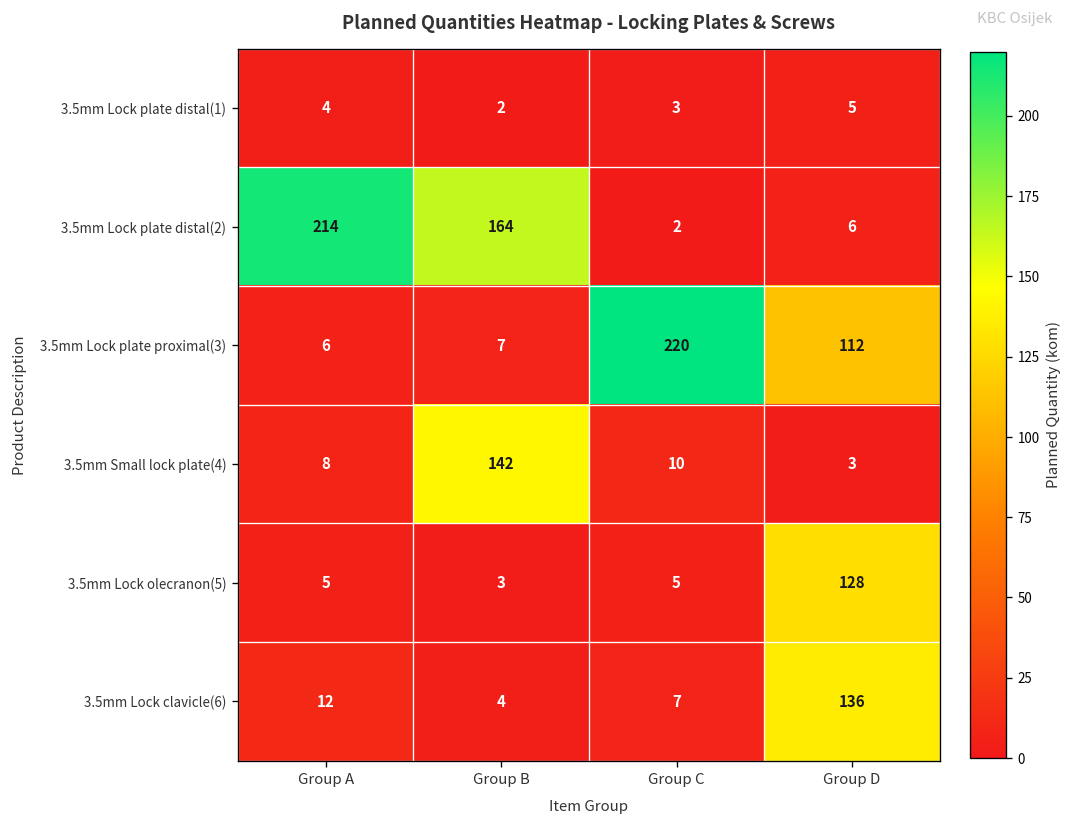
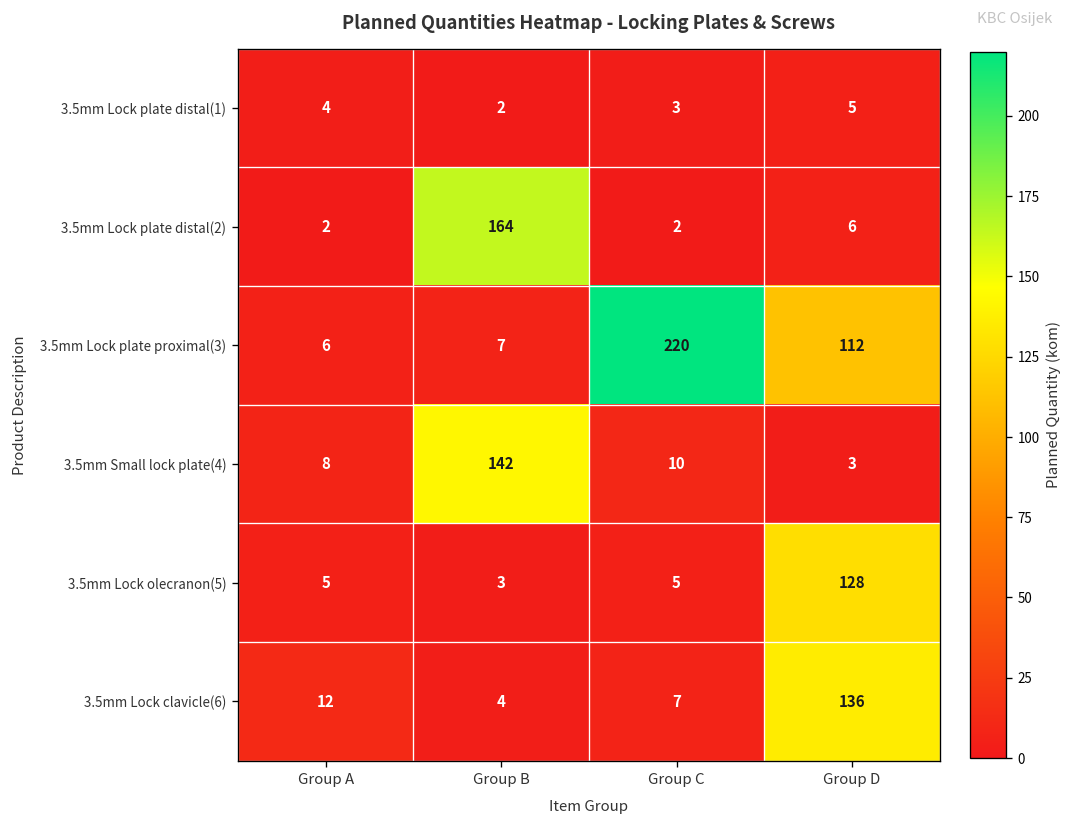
  {
    "3.5mm Lock plate distal(1)": {
      "Group A": 4,
      "Group B": 2,
      "Group C": 3,
      "Group D": 5
    },
    "3.5mm Lock plate distal(2)": {
-     "Group A": 214,
+     "Group A": 2,
      "Group B": 164,
      "Group C": 2,
      "Group D": 6
    },
    "3.5mm Lock plate proximal(3)": {
      "Group A": 6,
      "Group B": 7,
      "Group C": 220,
      "Group D": 112
    },
    "3.5mm Small lock plate(4)": {
      "Group A": 8,
      "Group B": 142,
      "Group C": 10,
      "Group D": 3
    },
    "3.5mm Lock olecranon(5)": {
      "Group A": 5,
      "Group B": 3,
      "Group C": 5,
      "Group D": 128
    },
    "3.5mm Lock clavicle(6)": {
      "Group A": 12,
      "Group B": 4,
      "Group C": 7,
      "Group D": 136
    }
  }
